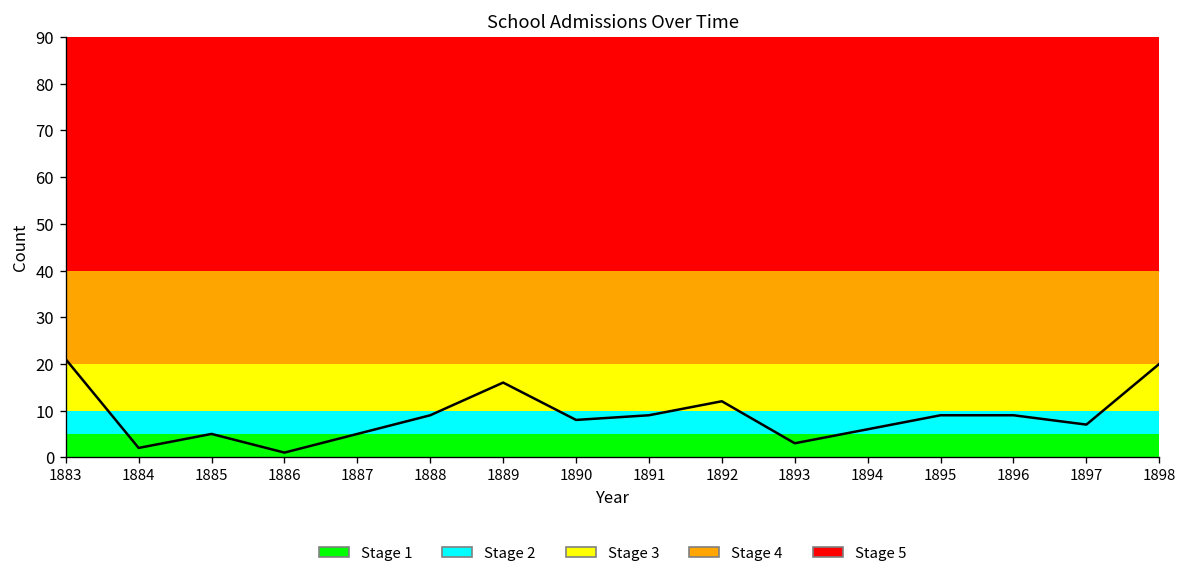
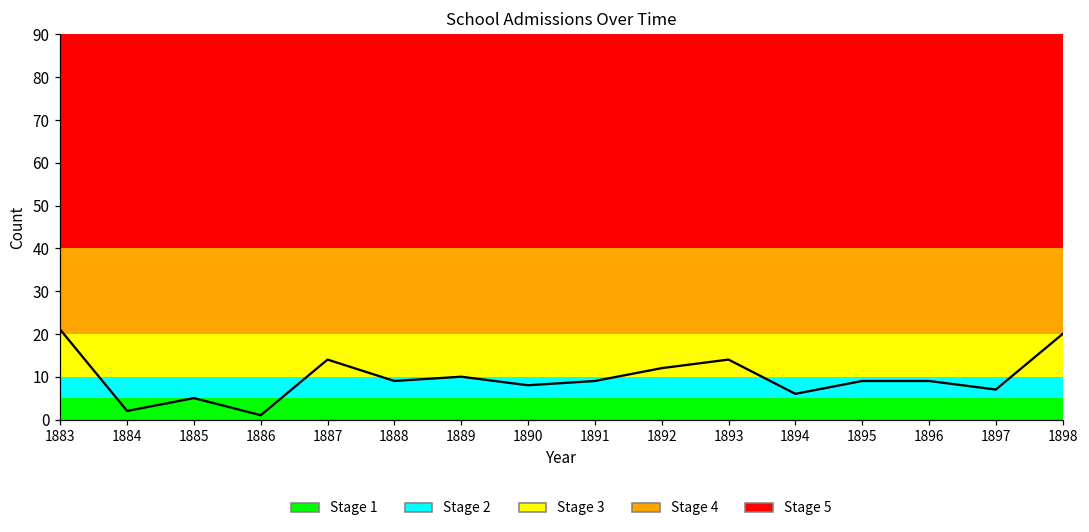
  {
    "1883": 21,
    "1884": 2,
    "1885": 5,
    "1886": 1,
-   "1887": 5,
+   "1887": 14,
    "1888": 9,
-   "1889": 16,
+   "1889": 10,
    "1890": 8,
    "1891": 9,
    "1892": 12,
-   "1893": 3,
+   "1893": 14,
    "1894": 6,
    "1895": 9,
    "1896": 9,
    "1897": 7,
    "1898": 20
  }
